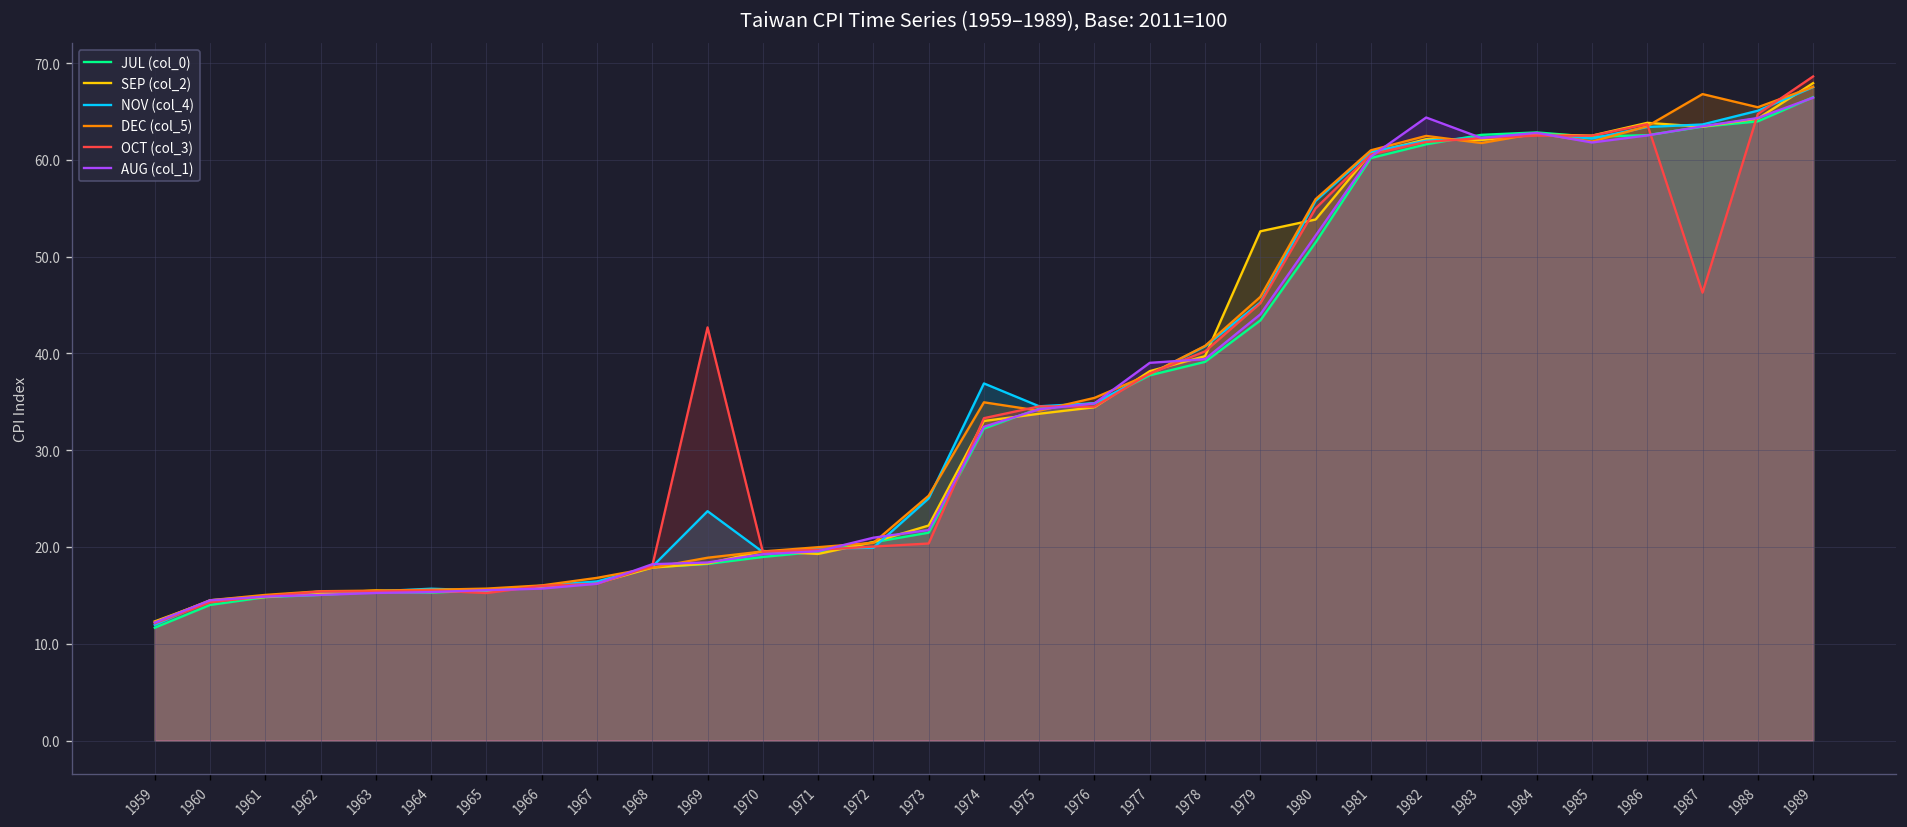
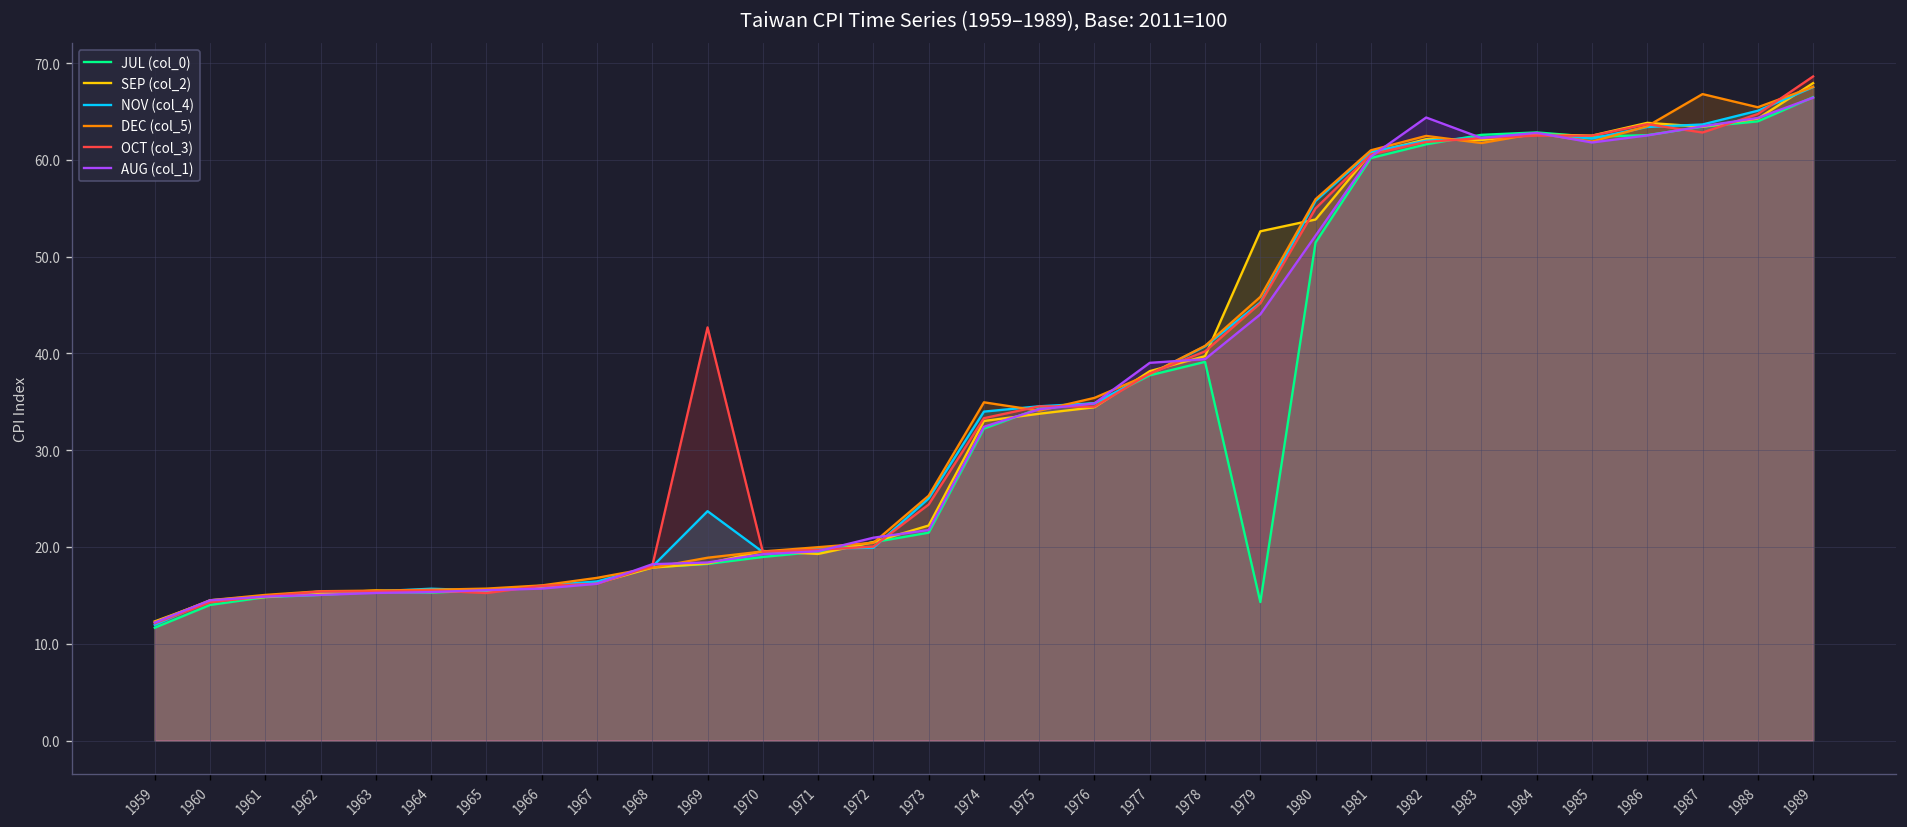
  {
    "JUL (col_0)": {
-     "1979": 43,
+     "1979": 14,
      "1980": 51
    },
    "SEP (col_2)": {
      "1973": 22,
      "1979": 53,
      "1980": 54,
      "1989": 68
    },
    "NOV (col_4)": {
      "1969": 24,
-     "1974": 37,
+     "1974": 34,
      "1988": 65
    },
    "DEC (col_5)": {
      "1967": 17,
      "1969": 19,
      "1974": 35,
      "1976": 35,
      "1979": 46,
      "1982": 62,
      "1987": 67,
      "1988": 65
    },
    "OCT (col_3)": {
      "1969": 43,
-     "1973": 20,
+     "1973": 24,
      "1978": 40,
      "1980": 55,
-     "1987": 46,
+     "1987": 63,
      "1988": 65,
      "1989": 69
    },
    "AUG (col_1)": {
      "1972": 21,
      "1977": 39,
      "1979": 44,
      "1980": 52,
      "1982": 64
    }
  }
